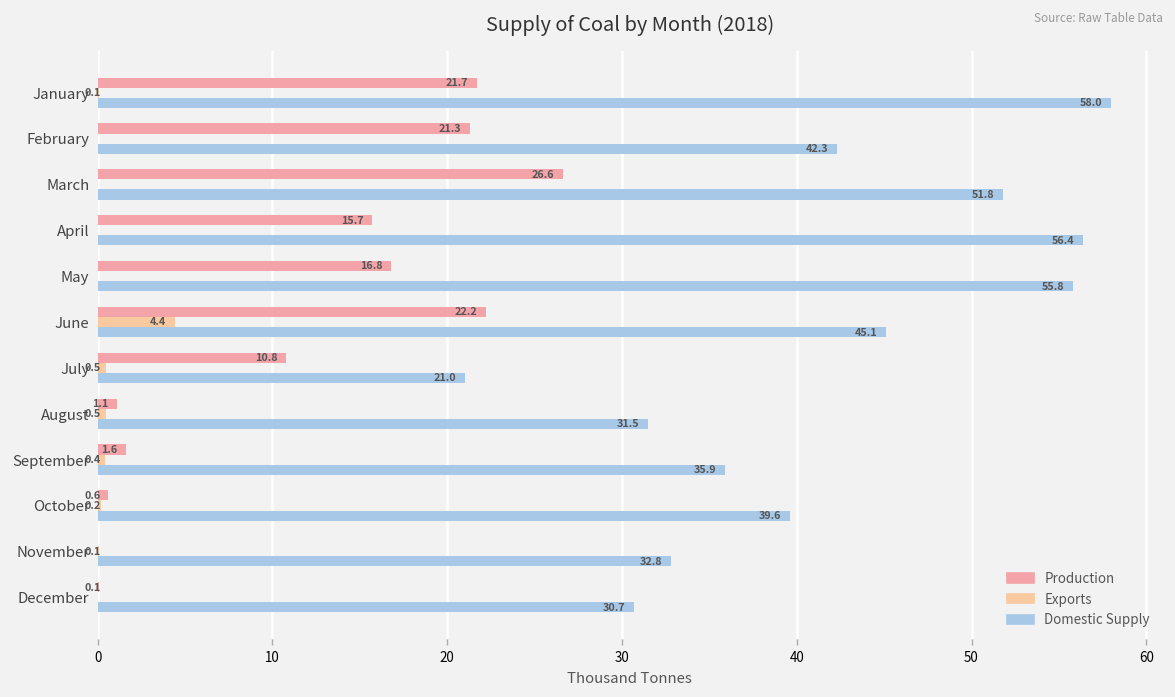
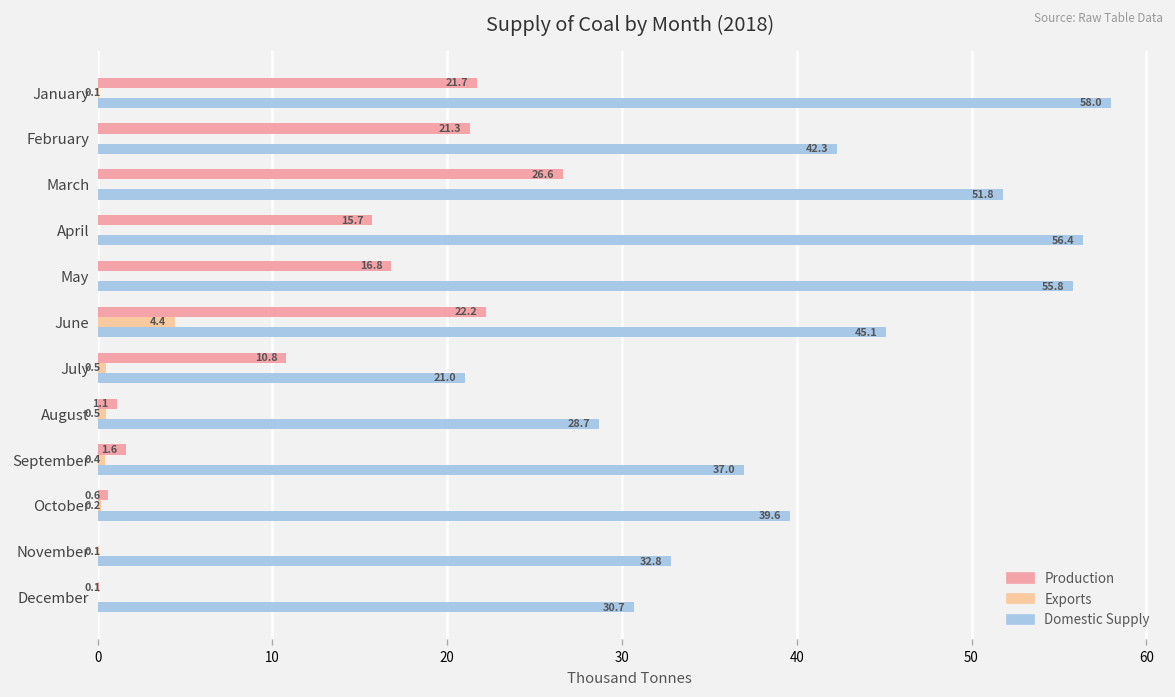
  {
    "Domestic Supply": {
      "January": 58.0,
      "February": 42.3,
      "March": 51.8,
      "April": 56.4,
      "May": 55.8,
      "June": 45.1,
      "July": 21.0,
-     "August": 31.5,
-     "September": 35.9,
+     "August": 28.7,
+     "September": 37.0,
      "October": 39.6,
      "November": 32.8,
      "December": 30.7
    }
  }
